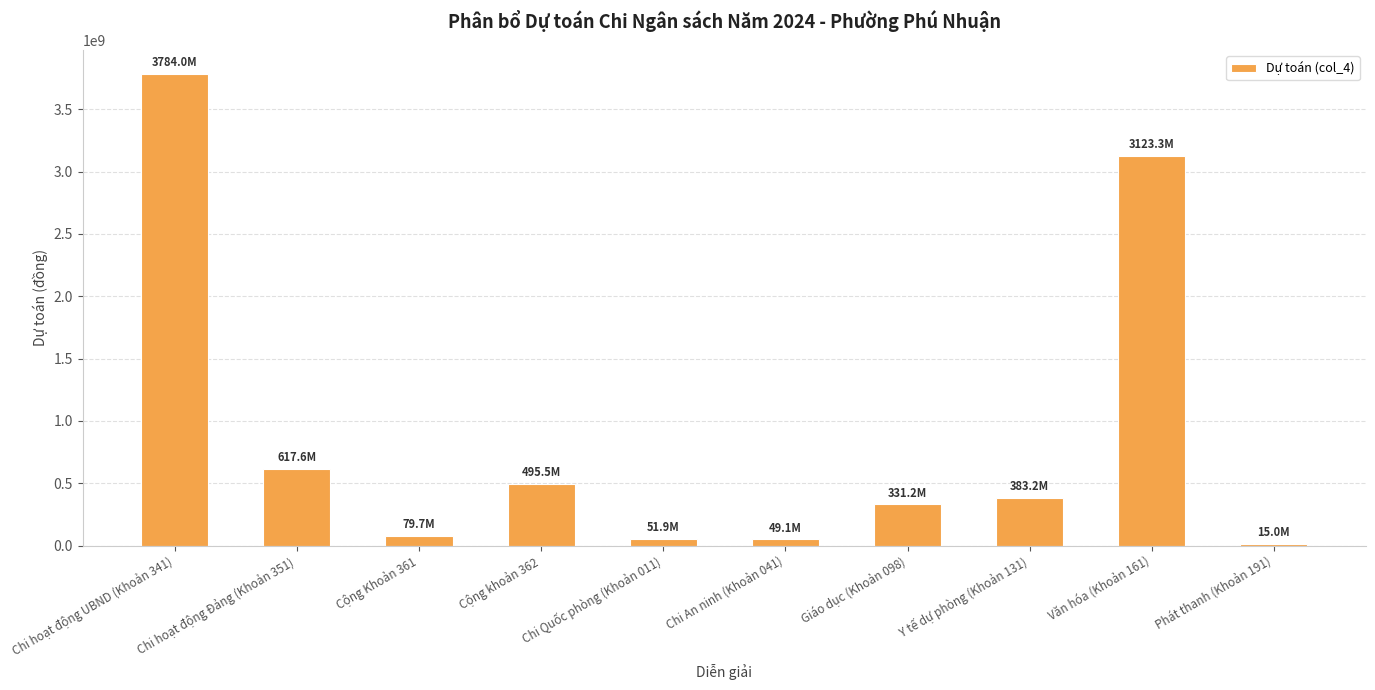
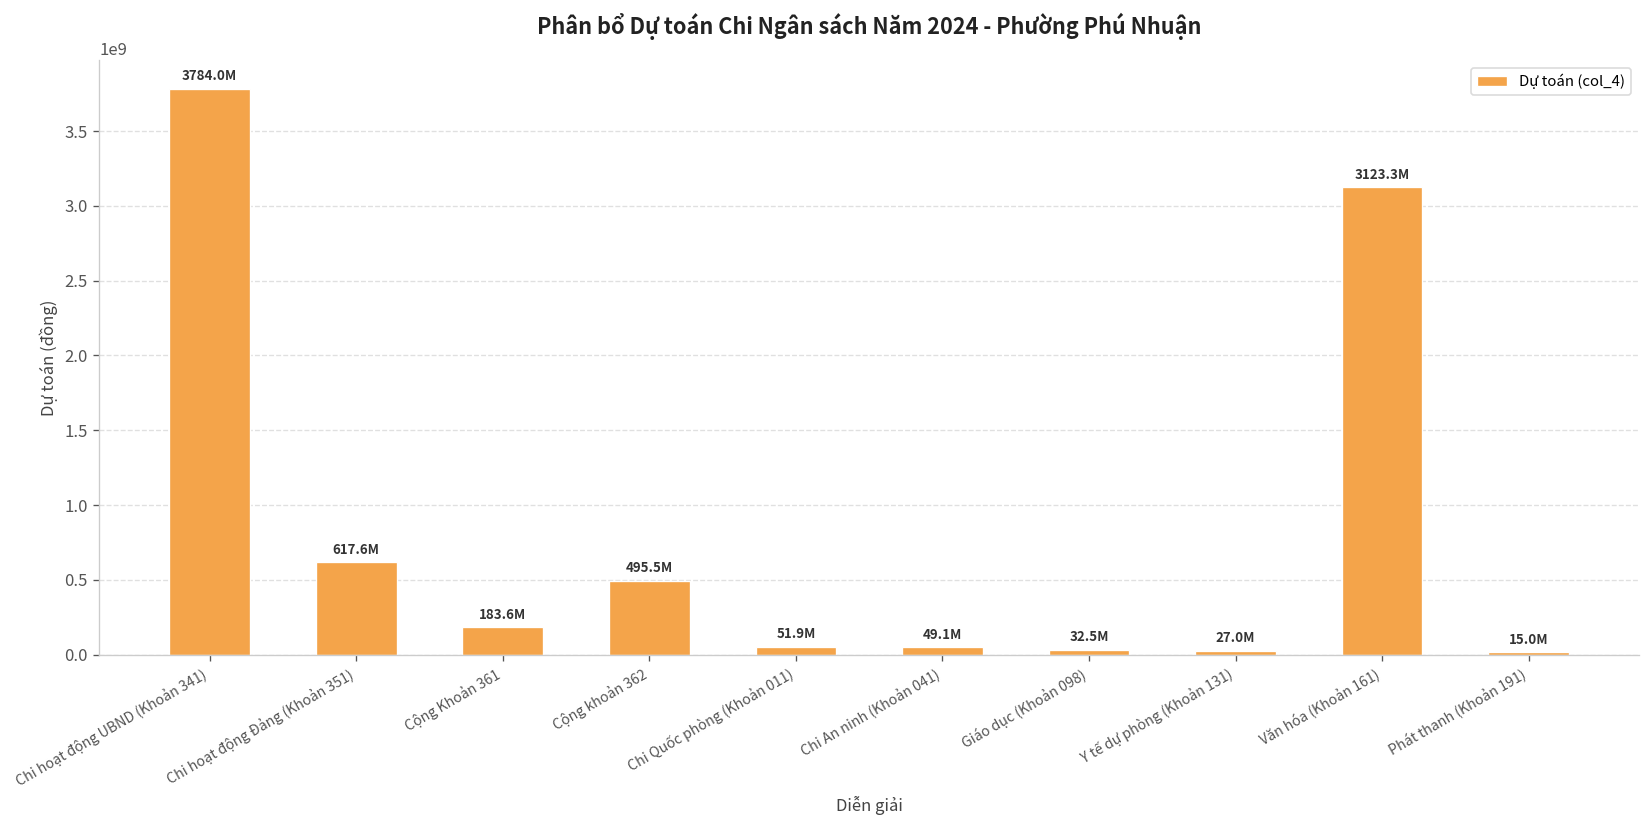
  {
    "Chi hoạt động UBND (Khoản 341)": "3784.0M",
    "Chi hoạt động Đảng (Khoản 351)": "617.6M",
-   "Cộng Khoản 361": "79.7M",
+   "Cộng Khoản 361": "183.6M",
    "Cộng khoản 362": "495.5M",
    "Chi Quốc phòng (Khoản 011)": "51.9M",
    "Chi An ninh (Khoản 041)": "49.1M",
-   "Giáo dục (Khoản 098)": "331.2M",
-   "Y tế dự phòng (Khoản 131)": "383.2M",
+   "Giáo dục (Khoản 098)": "32.5M",
+   "Y tế dự phòng (Khoản 131)": "27.0M",
    "Văn hóa (Khoản 161)": "3123.3M",
    "Phát thanh (Khoản 191)": "15.0M"
  }
